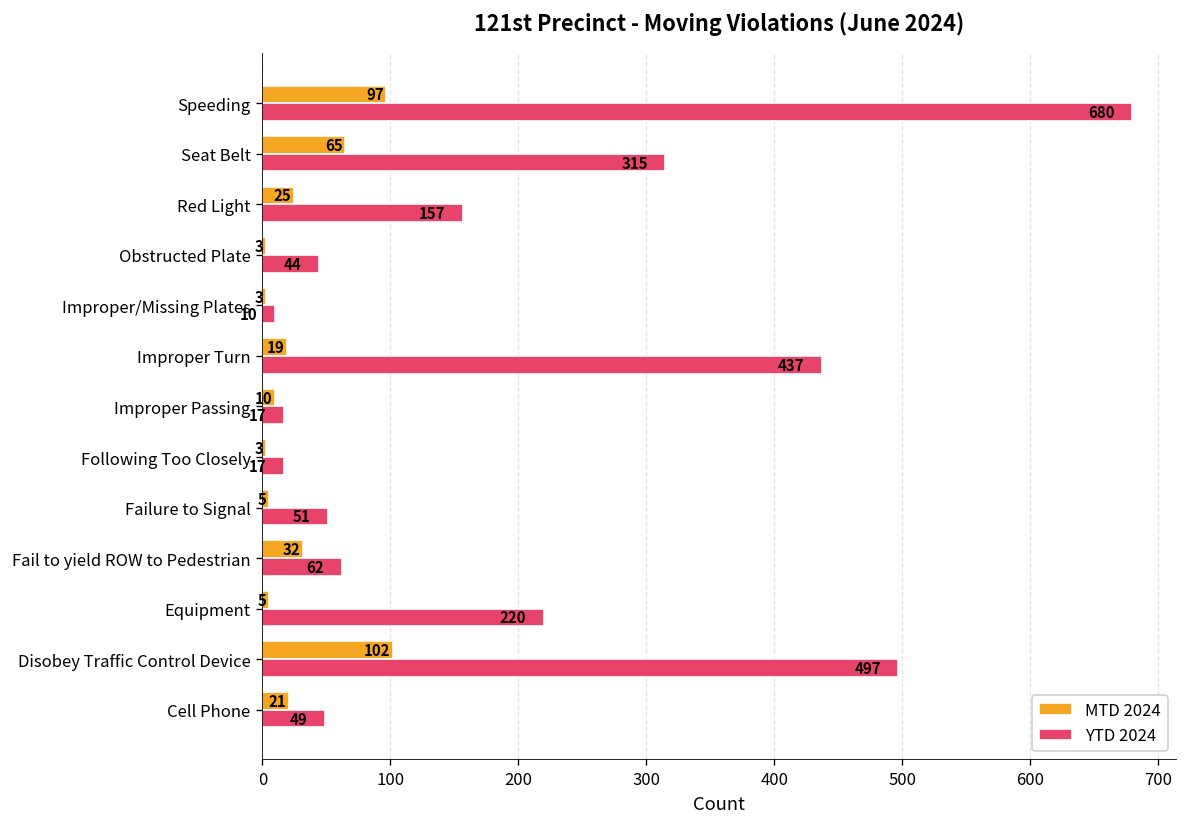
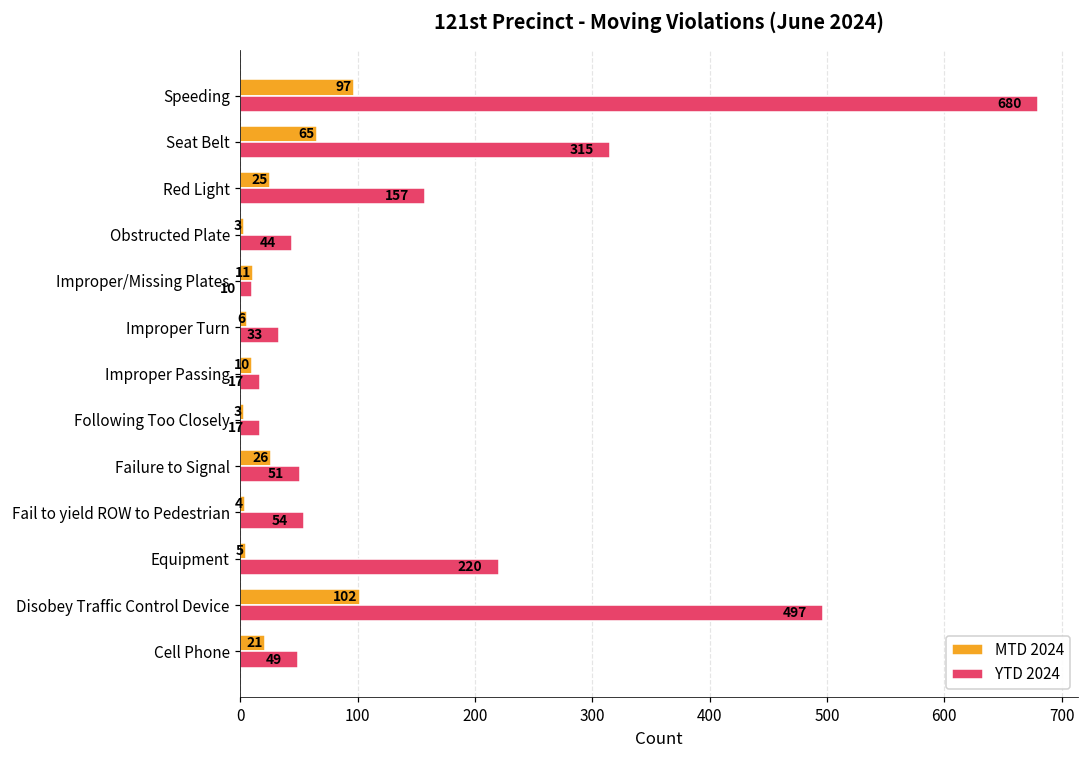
  {
    "MTD 2024": {
      "Speeding": 97,
      "Seat Belt": 65,
      "Red Light": 25,
      "Obstructed Plate": 3,
-     "Improper/Missing Plates": 3,
-     "Improper Turn": 19,
+     "Improper/Missing Plates": 11,
+     "Improper Turn": 6,
      "Improper Passing": 10,
      "Following Too Closely": 3,
-     "Failure to Signal": 5,
-     "Fail to yield ROW to Pedestrian": 32,
+     "Failure to Signal": 26,
+     "Fail to yield ROW to Pedestrian": 4,
      "Equipment": 5,
      "Disobey Traffic Control Device": 102,
      "Cell Phone": 21
    },
    "YTD 2024": {
      "Speeding": 680,
      "Seat Belt": 315,
      "Red Light": 157,
      "Obstructed Plate": 44,
      "Improper/Missing Plates": 10,
-     "Improper Turn": 437,
+     "Improper Turn": 33,
      "Improper Passing": 17,
      "Following Too Closely": 17,
      "Failure to Signal": 51,
-     "Fail to yield ROW to Pedestrian": 62,
+     "Fail to yield ROW to Pedestrian": 54,
      "Equipment": 220,
      "Disobey Traffic Control Device": 497,
      "Cell Phone": 49
    }
  }
